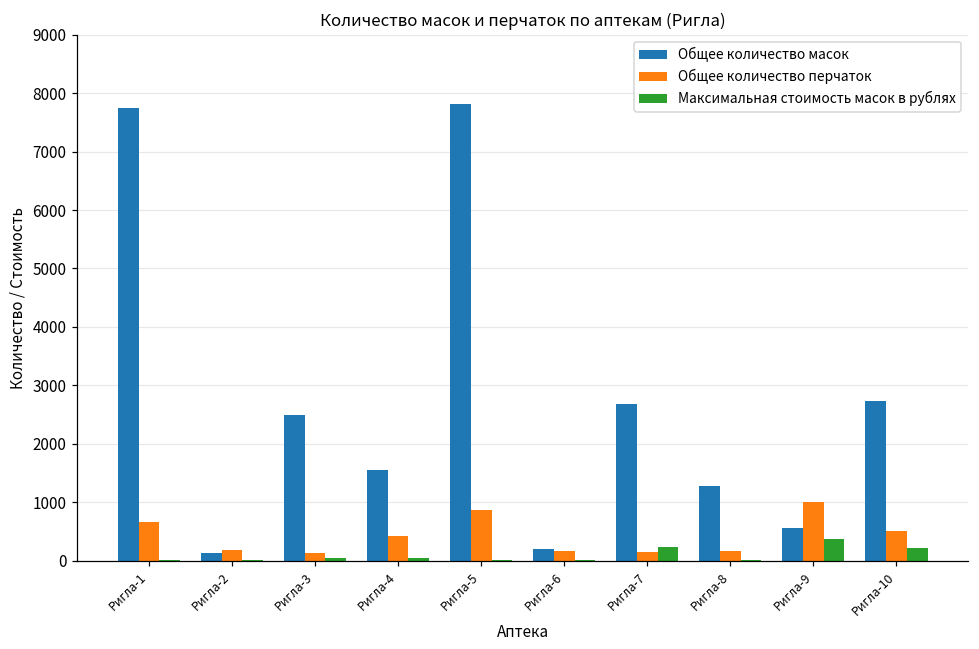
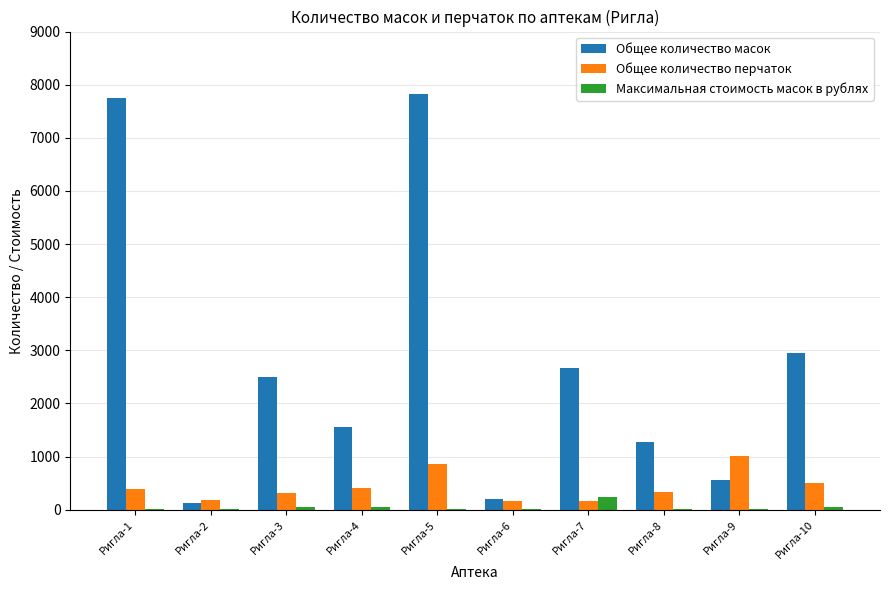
  {
    "Общее количество масок": {
      "Ригла-1": 7700,
      "Ригла-2": 100,
      "Ригла-3": 2500,
      "Ригла-4": 1500,
      "Ригла-5": 7800,
      "Ригла-6": 200,
      "Ригла-7": 2700,
      "Ригла-8": 1300,
      "Ригла-9": 600,
-     "Ригла-10": 2700
+     "Ригла-10": 3000
    },
    "Общее количество перчаток": {
-     "Ригла-1": 700,
+     "Ригла-1": 400,
      "Ригла-2": 200,
-     "Ригла-3": 100,
+     "Ригла-3": 300,
      "Ригла-4": 400,
      "Ригла-5": 900,
      "Ригла-6": 200,
      "Ригла-7": 200,
-     "Ригла-8": 200,
+     "Ригла-8": 300,
      "Ригла-9": 1000,
      "Ригла-10": 500
    },
    "Максимальная стоимость масок в рублях": {
      "Ригла-3": 100,
      "Ригла-7": 200,
-     "Ригла-9": 400,
-     "Ригла-10": 200
+     "Ригла-9": 0,
+     "Ригла-10": 0
    }
  }
